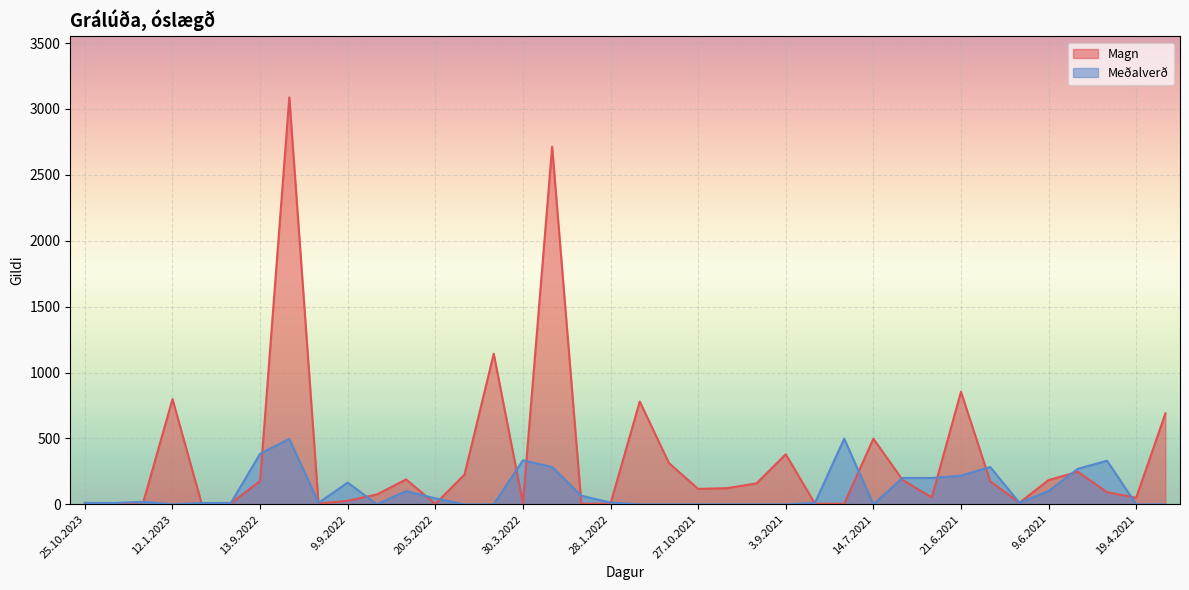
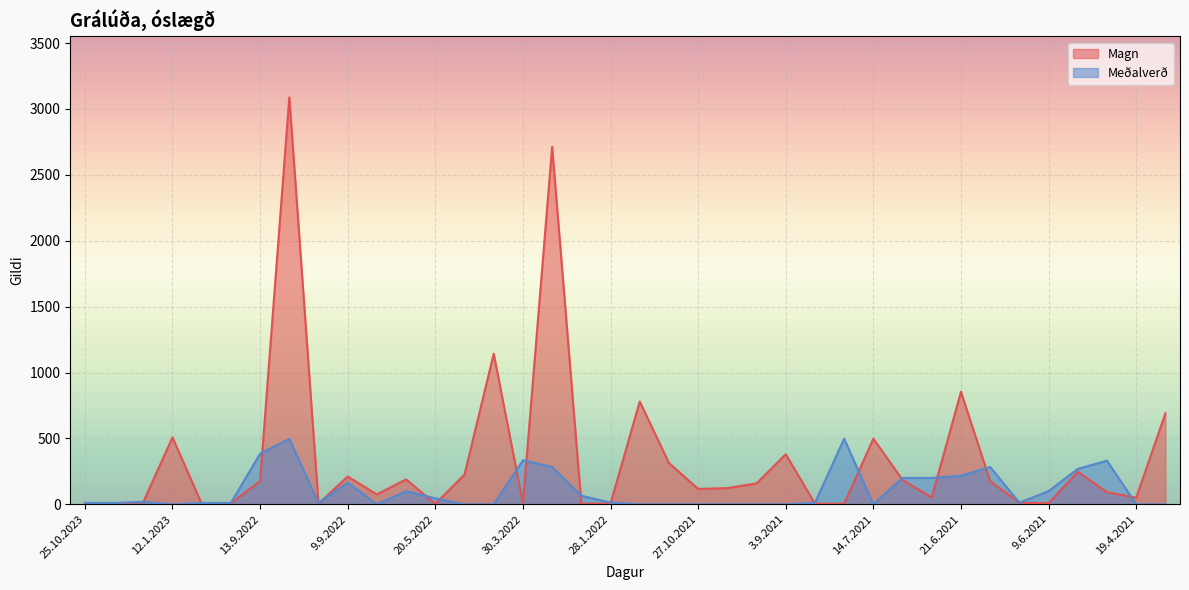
  {
    "Magn": {
-     "12.1.2023": 800,
+     "12.1.2023": 510,
      "13.9.2022": 180,
-     "9.9.2022": 30,
+     "9.9.2022": 210,
      "20.5.2022": 0,
      "30.3.2022": 10,
      "27.10.2021": 120,
      "3.9.2021": 380,
      "14.7.2021": 500,
      "21.6.2021": 850,
-     "9.6.2021": 180,
+     "9.6.2021": 10,
      "19.4.2021": 50
    },
    "Meðalverð": {
      "12.1.2023": 0,
      "13.9.2022": 380,
      "9.9.2022": 170,
      "20.5.2022": 50,
      "30.3.2022": 330,
      "27.10.2021": 0,
      "3.9.2021": 0,
      "14.7.2021": 0,
      "21.6.2021": 220,
      "9.6.2021": 100,
      "19.4.2021": 0
    }
  }
